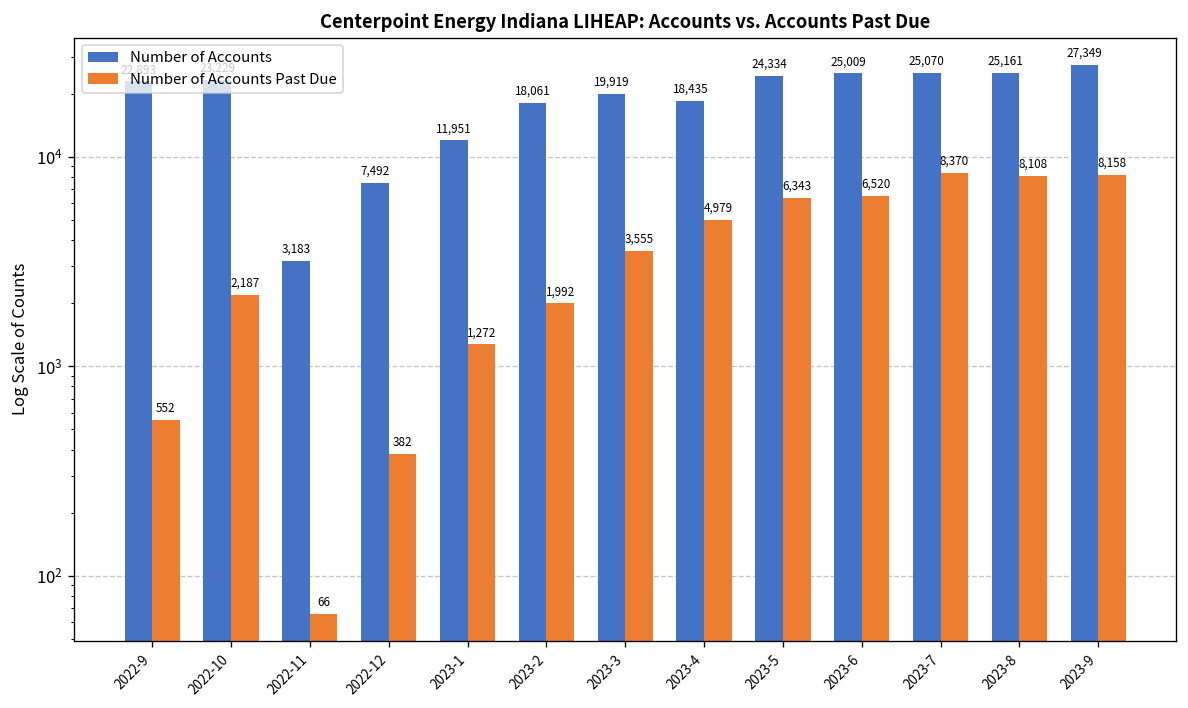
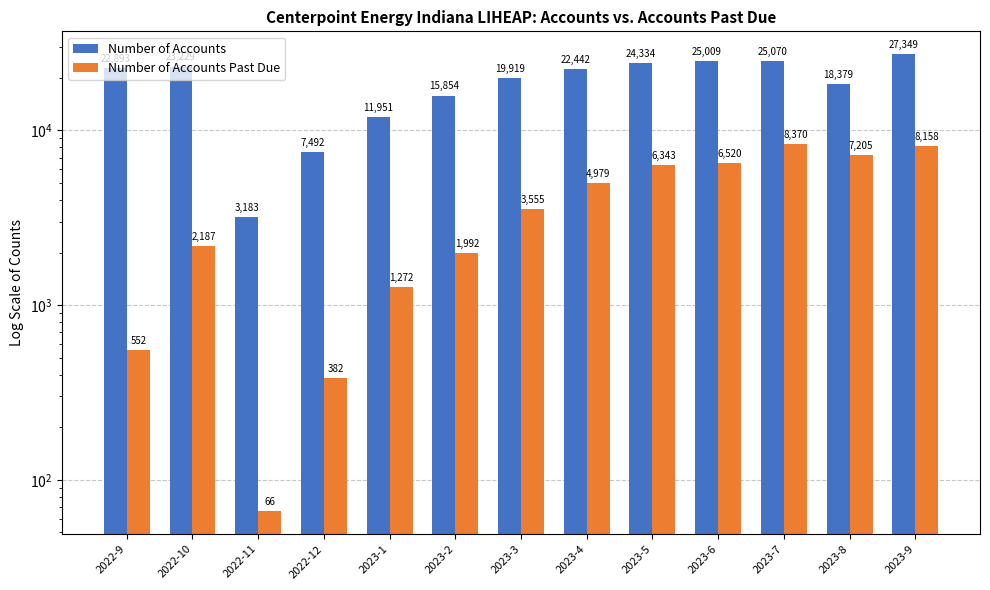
  {
    "Number of Accounts": {
      "2022-11": "3,183",
      "2022-12": "7,492",
      "2023-1": "11,951",
-     "2023-2": "18,061",
+     "2023-2": "15,854",
      "2023-3": "19,919",
-     "2023-4": "18,435",
+     "2023-4": "22,442",
      "2023-5": "24,334",
      "2023-6": "25,009",
      "2023-7": "25,070",
-     "2023-8": "25,161",
+     "2023-8": "18,379",
      "2023-9": "27,349"
    },
    "Number of Accounts Past Due": {
      "2022-9": "552",
      "2022-10": "2,187",
      "2022-11": "66",
      "2022-12": "382",
      "2023-1": "1,272",
      "2023-2": "1,992",
      "2023-3": "3,555",
      "2023-4": "4,979",
      "2023-5": "6,343",
      "2023-6": "6,520",
      "2023-7": "8,370",
-     "2023-8": "8,108",
+     "2023-8": "7,205",
      "2023-9": "8,158"
    }
  }
